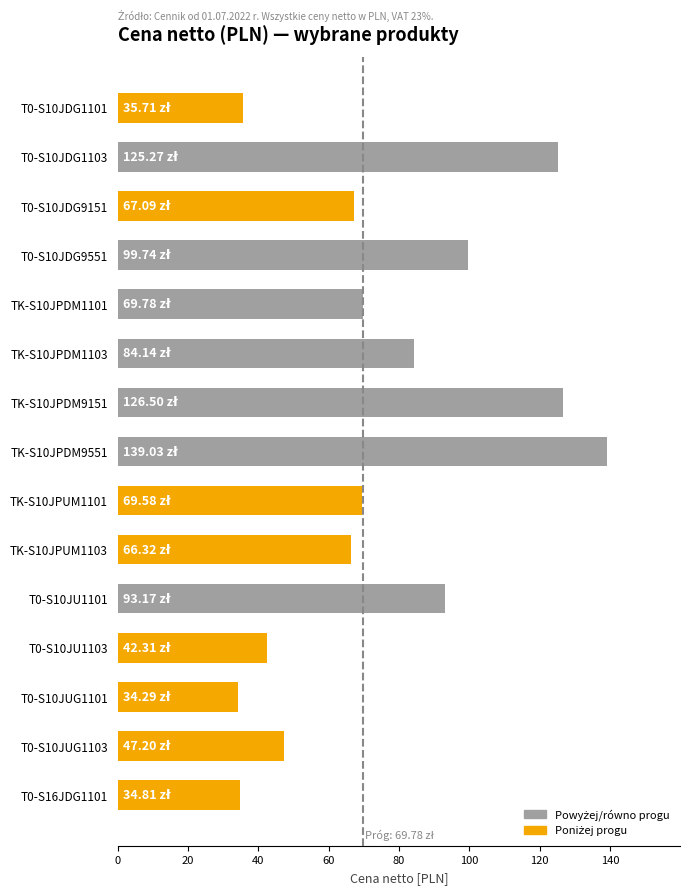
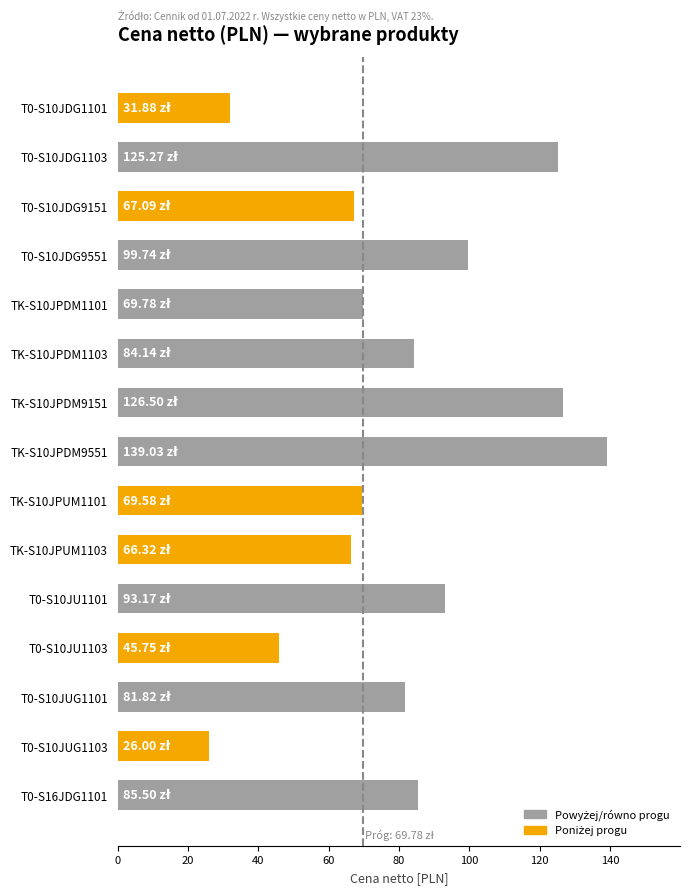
  {
-   "T0-S10JDG1101": 35.71,
+   "T0-S10JDG1101": 31.88,
    "T0-S10JDG1103": 125.27,
    "T0-S10JDG9151": 67.09,
    "T0-S10JDG9551": 99.74,
    "TK-S10JPDM1101": 69.78,
    "TK-S10JPDM1103": 84.14,
    "TK-S10JPDM9151": 126.50,
    "TK-S10JPDM9551": 139.03,
    "TK-S10JPUM1101": 69.58,
    "TK-S10JPUM1103": 66.32,
    "T0-S10JU1101": 93.17,
-   "T0-S10JU1103": 42.31,
-   "T0-S10JUG1101": 34.29,
-   "T0-S10JUG1103": 47.20,
-   "T0-S16JDG1101": 34.81
+   "T0-S10JU1103": 45.75,
+   "T0-S10JUG1101": 81.82,
+   "T0-S10JUG1103": 26.00,
+   "T0-S16JDG1101": 85.50
  }
